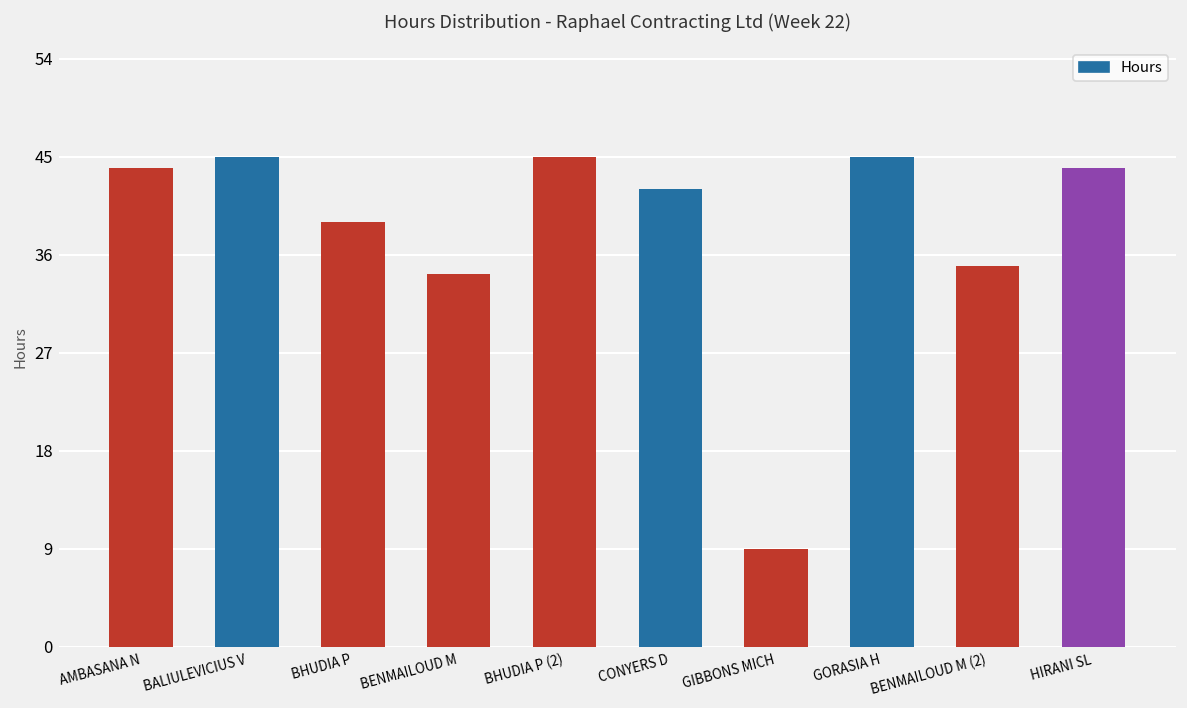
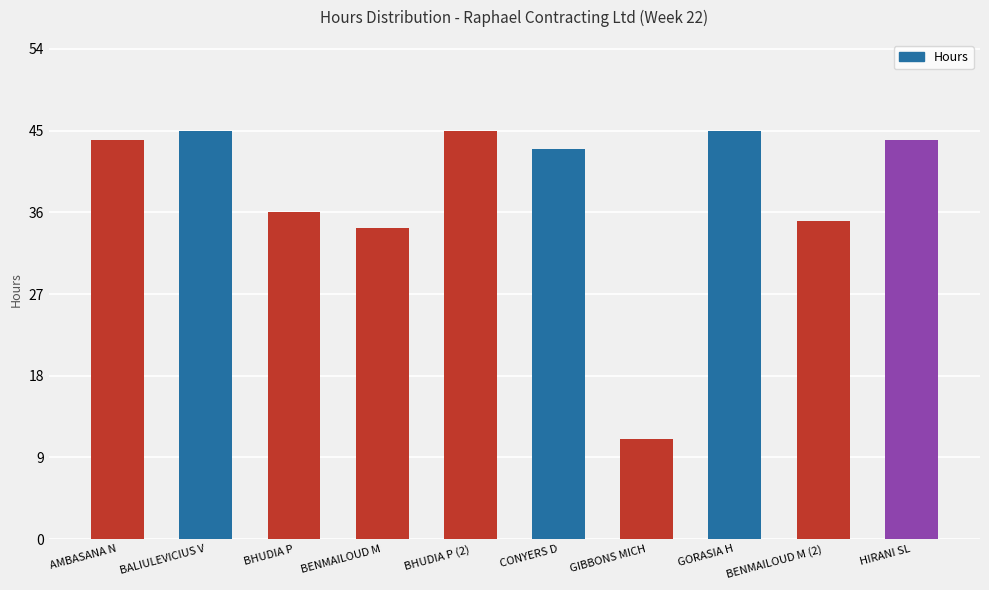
  {
    "AMBASANA N": 44,
    "BALIULEVICIUS V": 45,
-   "BHUDIA P": 39,
+   "BHUDIA P": 36,
    "BENMAILOUD M": 34,
    "BHUDIA P (2)": 45,
-   "CONYERS D": 42,
-   "GIBBONS MICH": 9,
+   "CONYERS D": 43,
+   "GIBBONS MICH": 11,
    "GORASIA H": 45,
    "BENMAILOUD M (2)": 35,
    "HIRANI SL": 44
  }
